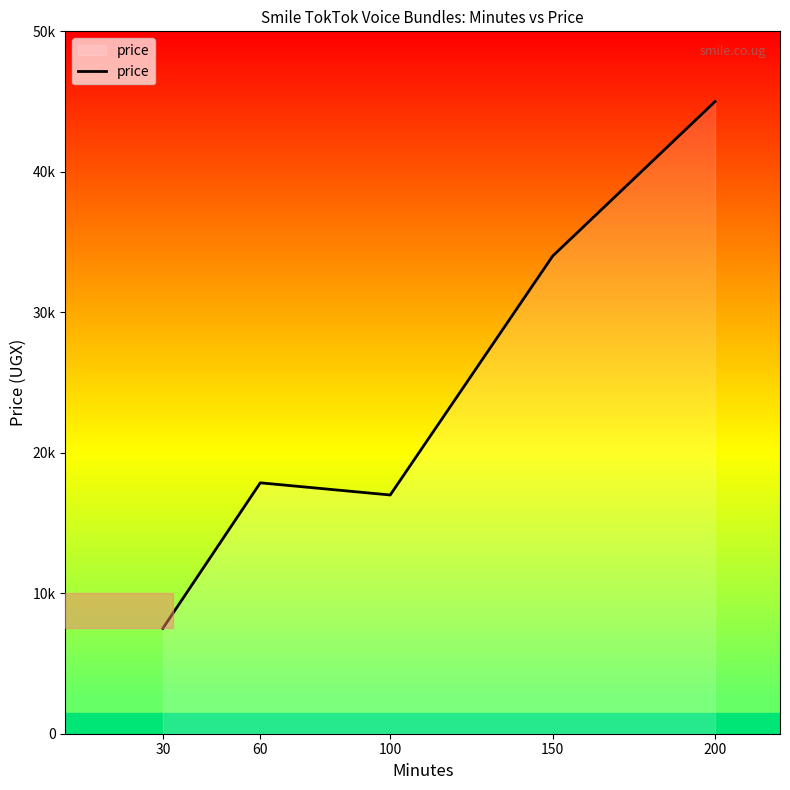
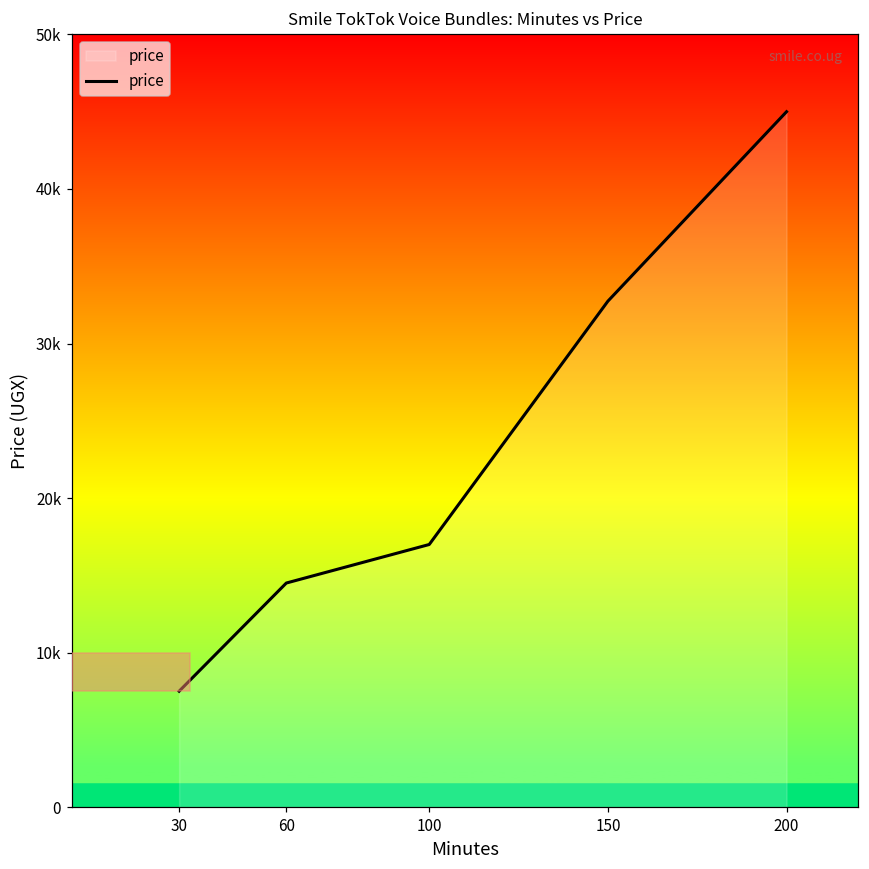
  {
-   "60": 17900,
+   "60": 14500,
    "100": 17000,
-   "150": 34000,
+   "150": 32700,
    "200": 45000
  }
